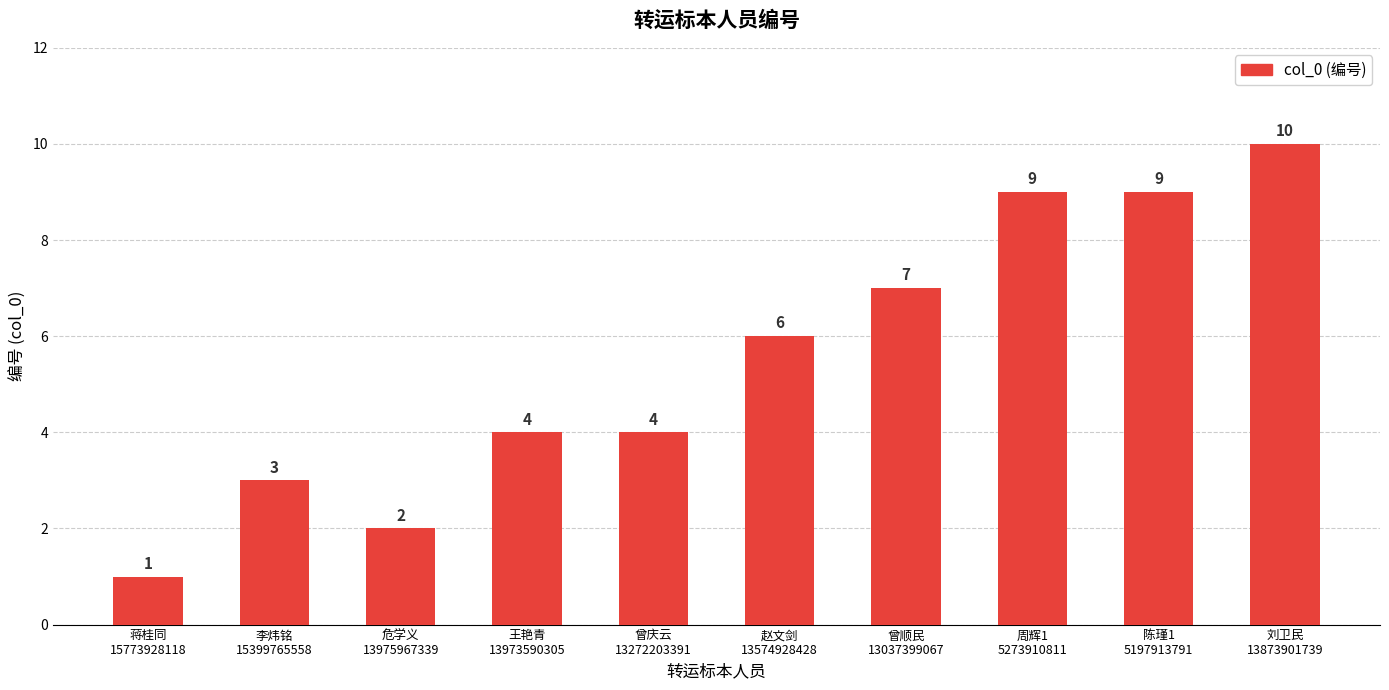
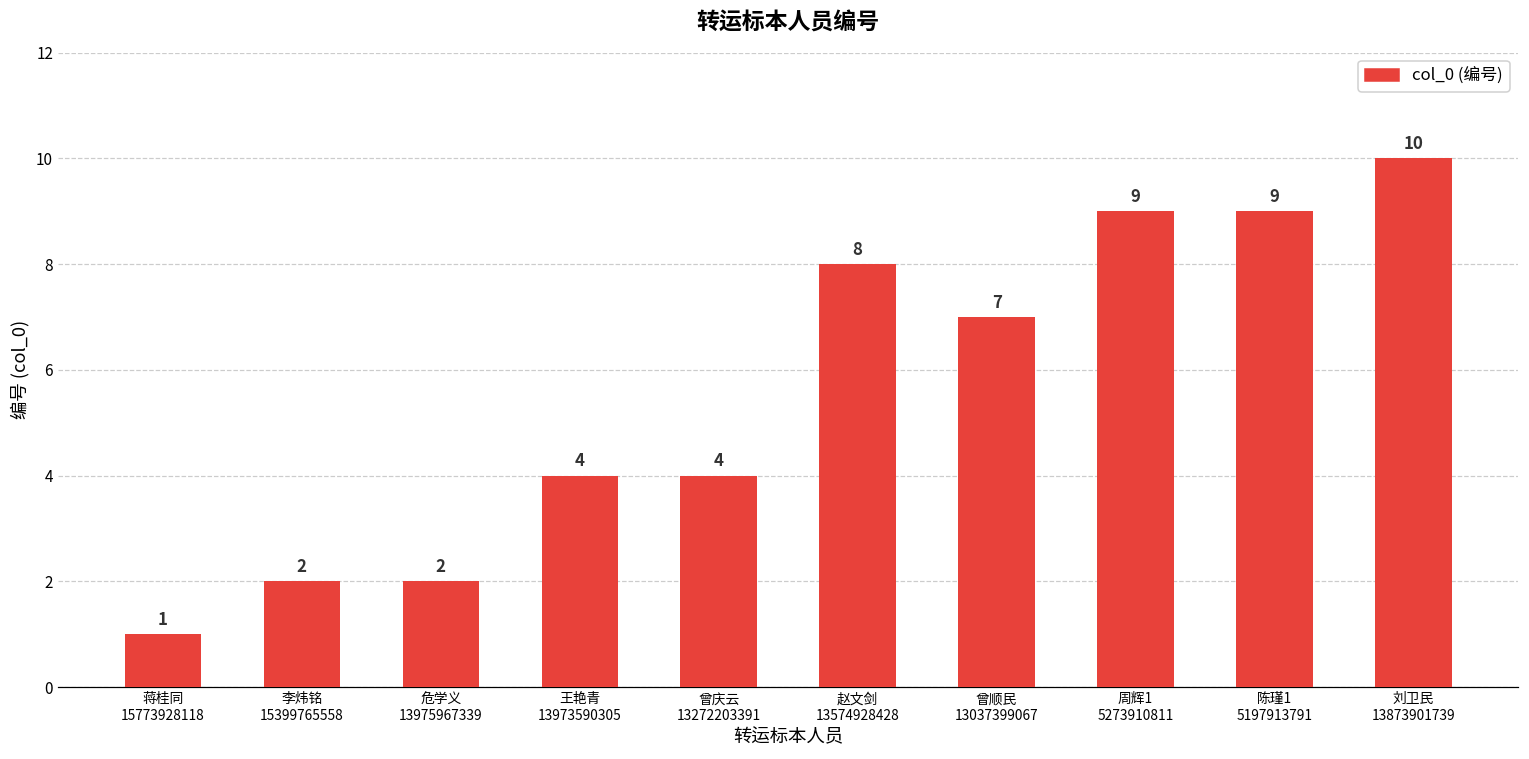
  {
    "蒋桂同 15773928118": 1,
-   "李炜铭 15399765558": 3,
+   "李炜铭 15399765558": 2,
    "危学义 13975967339": 2,
    "王艳青 13973590305": 4,
    "曾庆云 13272203391": 4,
-   "赵文剑 13574928428": 6,
+   "赵文剑 13574928428": 8,
    "曾顺民 13037399067": 7,
    "周辉1 5273910811": 9,
    "陈瑾1 5197913791": 9,
    "刘卫民 13873901739": 10
  }
